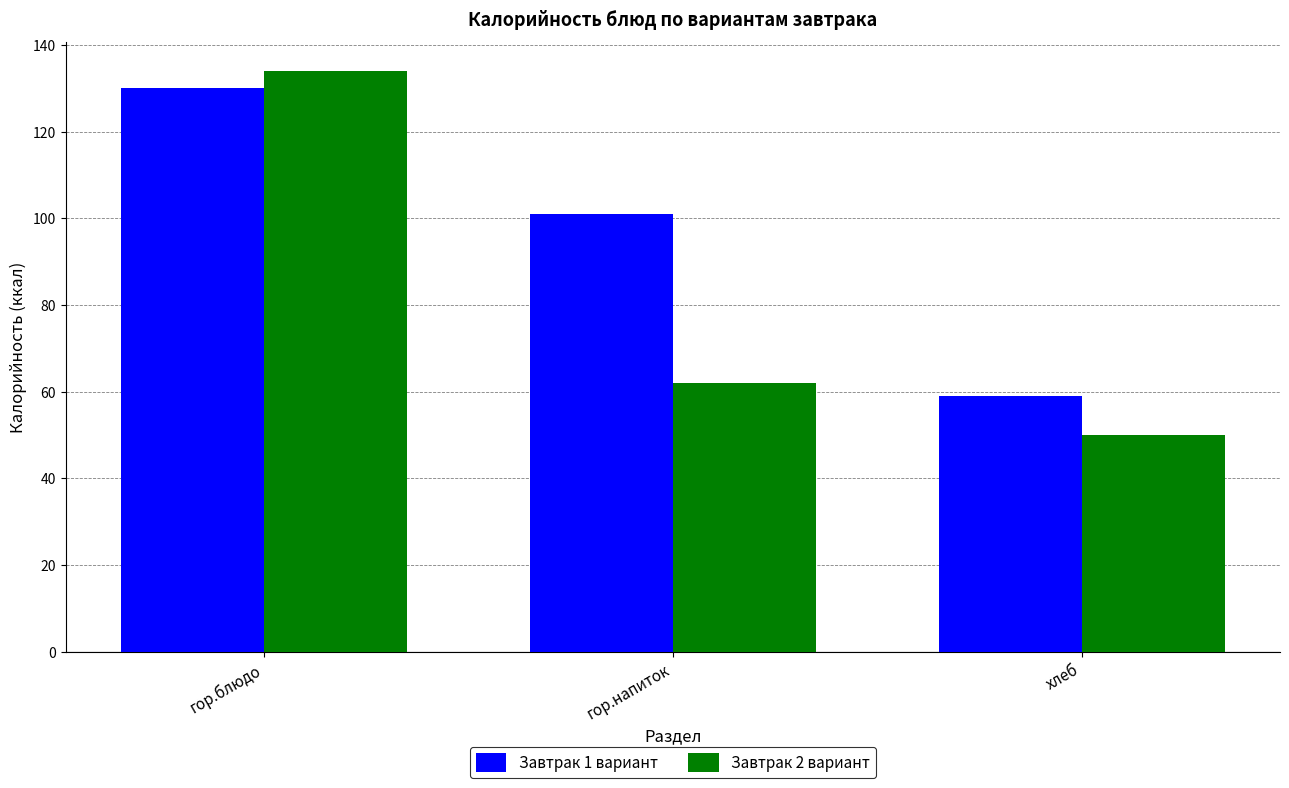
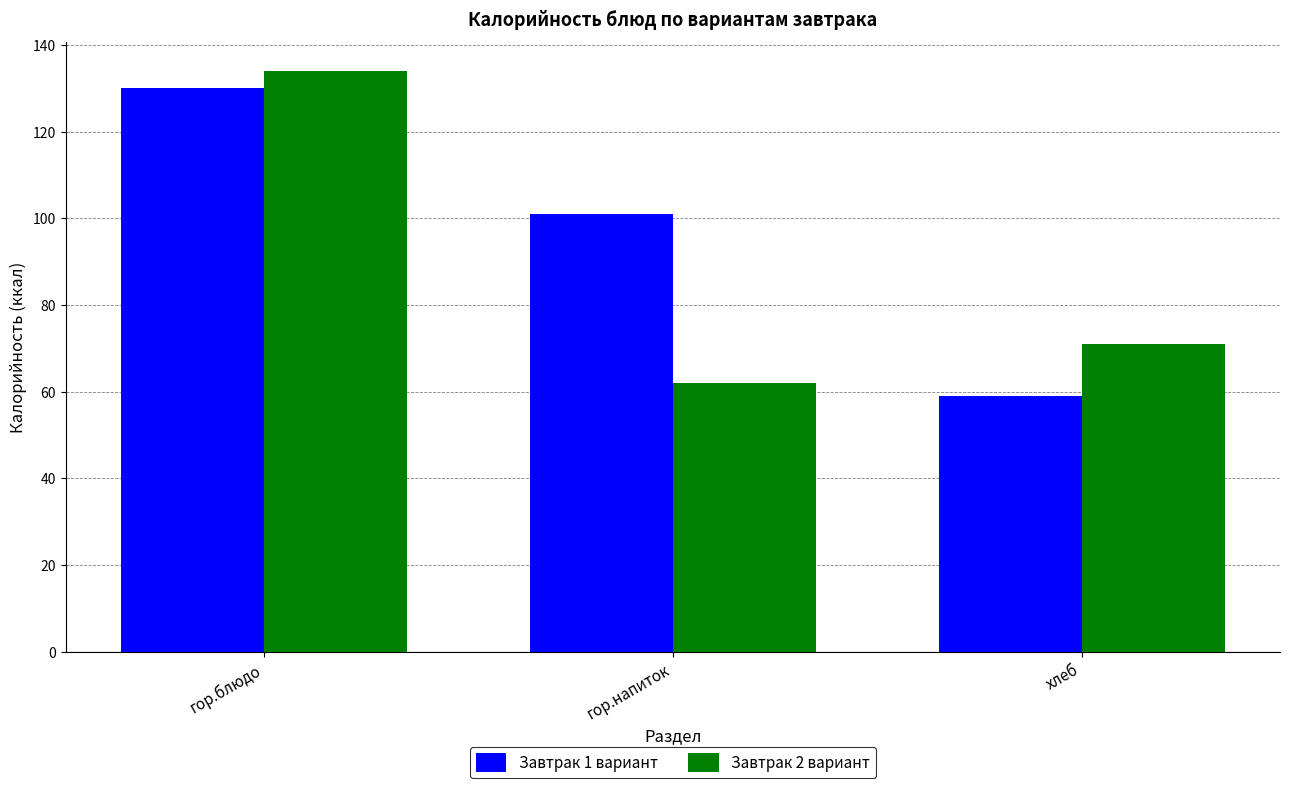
  {
    "Завтрак 1 вариант": {
      "гор.блюдо": 130,
      "гор.напиток": 101,
      "хлеб": 59
    },
    "Завтрак 2 вариант": {
      "гор.блюдо": 134,
      "гор.напиток": 62,
-     "хлеб": 50
+     "хлеб": 71
    }
  }
